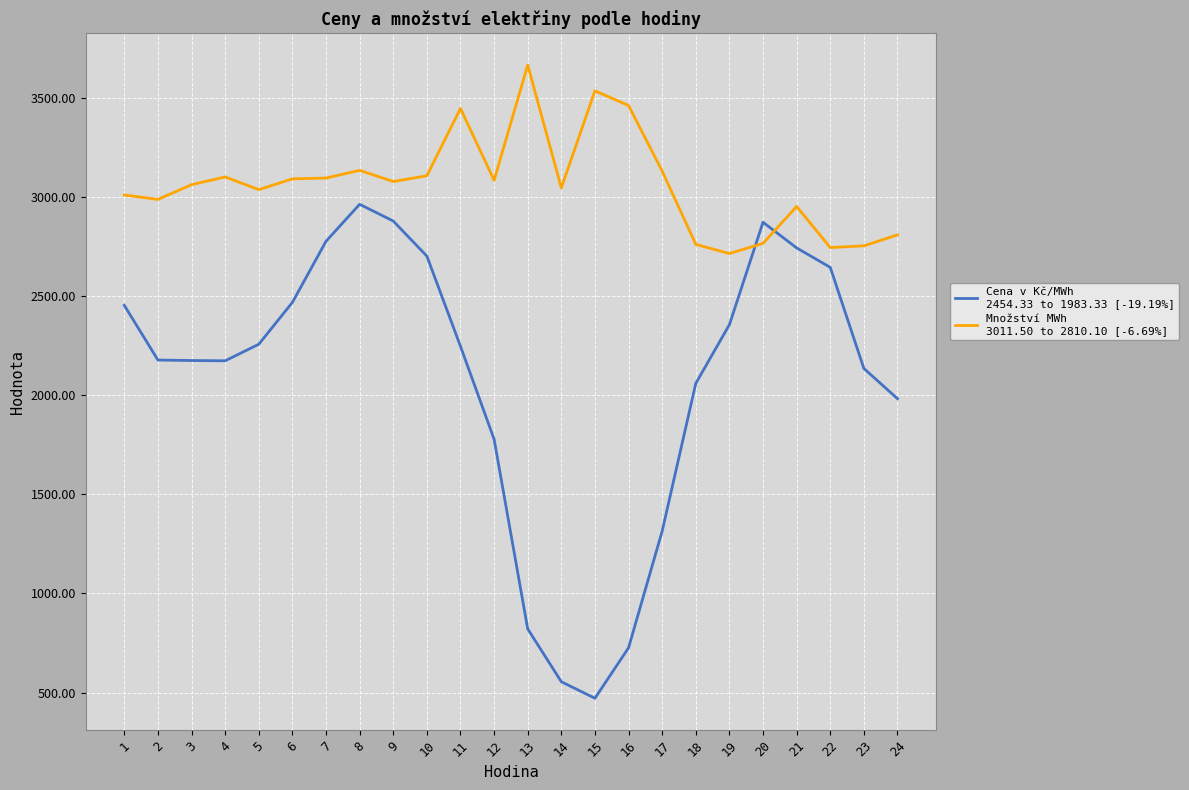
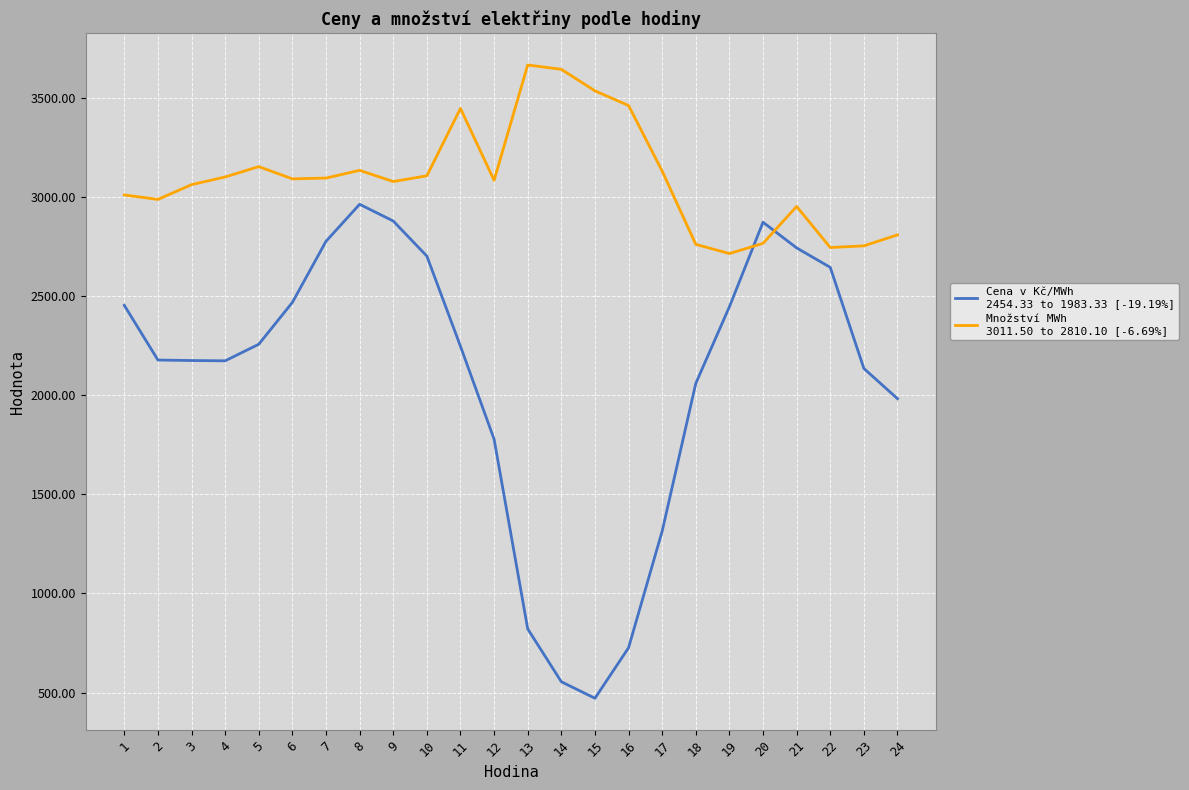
  {
    "Cena v Kč/MWh 2454.33 to 1983.33 [-19.19%]": {
      "1": 2450,
      "2": 2180,
      "3": 2180,
      "4": 2170,
      "5": 2260,
      "6": 2470,
      "7": 2780,
      "8": 2960,
      "9": 2880,
      "10": 2700,
      "11": 2250,
      "12": 1780,
      "13": 820,
      "14": 550,
      "15": 470,
      "16": 730,
      "17": 1310,
      "18": 2060,
-     "19": 2360,
+     "19": 2450,
      "20": 2870,
      "21": 2740,
      "22": 2650,
      "23": 2140,
      "24": 1980
    },
    "Množství MWh 3011.50 to 2810.10 [-6.69%]": {
      "1": 3010,
      "2": 2990,
      "3": 3060,
      "4": 3100,
-     "5": 3040,
+     "5": 3150,
      "6": 3090,
      "7": 3100,
      "8": 3140,
      "9": 3080,
      "10": 3110,
      "11": 3450,
      "12": 3090,
      "13": 3670,
-     "14": 3050,
+     "14": 3650,
      "15": 3540,
      "16": 3460,
      "17": 3130,
      "18": 2760,
      "19": 2720,
      "20": 2770,
      "21": 2950,
      "22": 2750,
      "23": 2750,
      "24": 2810
    }
  }
